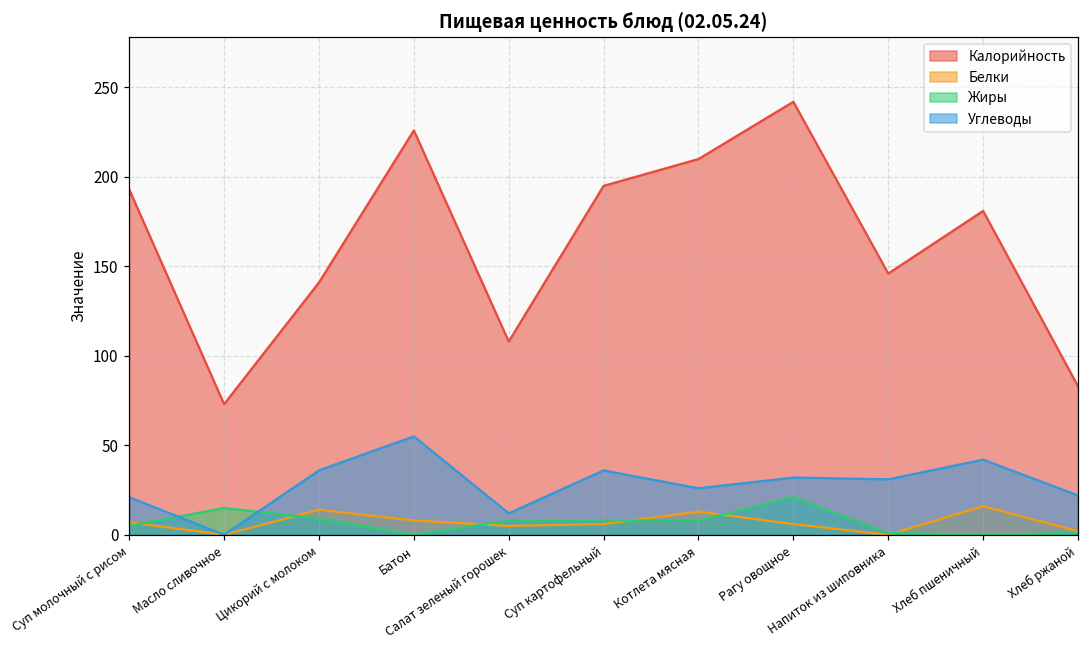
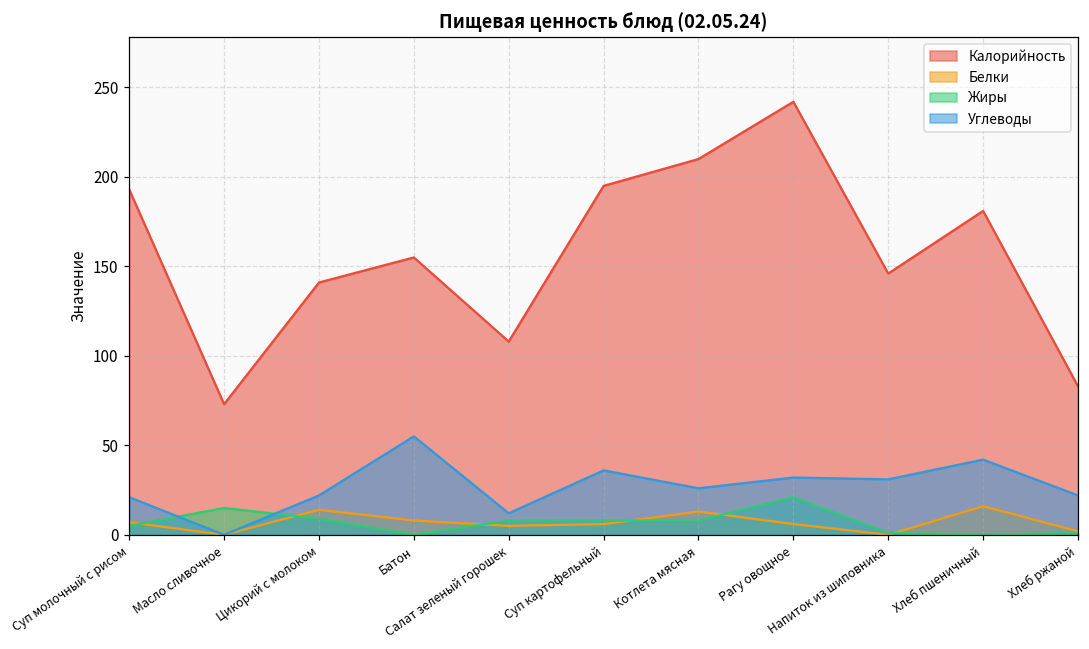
  {
    "Калорийность": {
      "Суп молочный с рисом": 193,
      "Масло сливочное": 73,
      "Цикорий с молоком": 141,
-     "Батон": 226,
+     "Батон": 155,
      "Салат зеленый горошек": 108,
      "Суп картофельный": 195,
      "Котлета мясная": 210,
      "Рагу овощное": 242,
      "Напиток из шиповника": 146,
      "Хлеб пшеничный": 181,
      "Хлеб ржаной": 83
    },
    "Белки": {
      "Суп молочный с рисом": 7,
      "Цикорий с молоком": 14,
      "Батон": 8,
      "Салат зеленый горошек": 5,
      "Суп картофельный": 6,
      "Котлета мясная": 13,
      "Рагу овощное": 6,
      "Хлеб пшеничный": 16
    },
    "Жиры": {
      "Суп молочный с рисом": 5,
      "Масло сливочное": 15,
      "Цикорий с молоком": 9,
      "Батон": 0,
      "Салат зеленый горошек": 8,
      "Суп картофельный": 8,
      "Котлета мясная": 8,
      "Рагу овощное": 21,
      "Хлеб пшеничный": 0
    },
    "Углеводы": {
      "Суп молочный с рисом": 21,
-     "Цикорий с молоком": 36,
+     "Цикорий с молоком": 22,
      "Батон": 55,
      "Салат зеленый горошек": 12,
      "Суп картофельный": 36,
      "Котлета мясная": 26,
      "Рагу овощное": 32,
      "Напиток из шиповника": 31,
      "Хлеб пшеничный": 42,
      "Хлеб ржаной": 22
    }
  }
